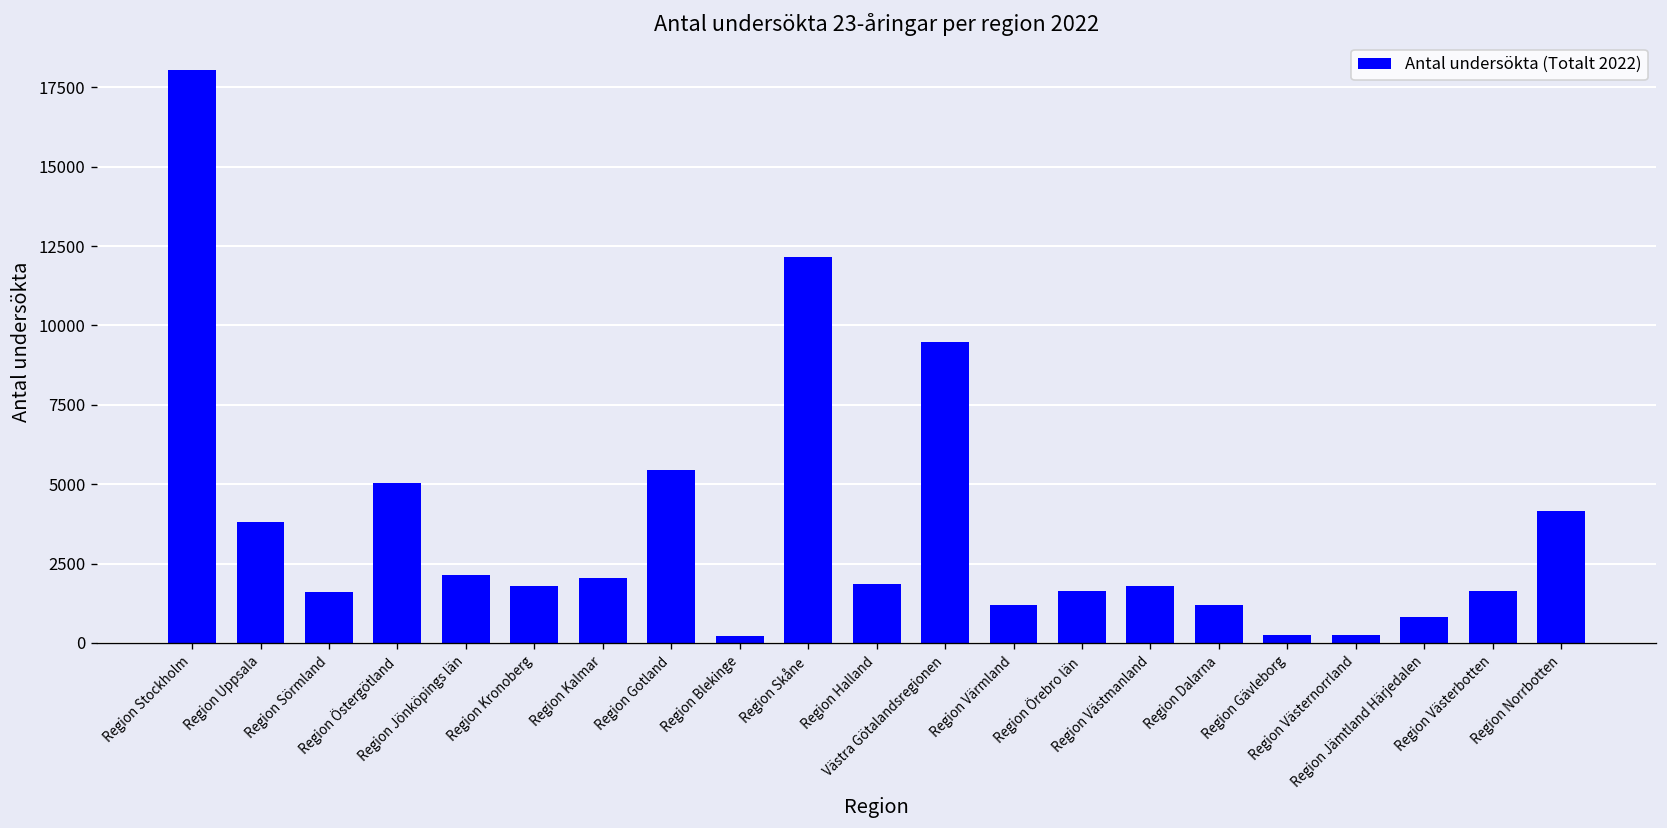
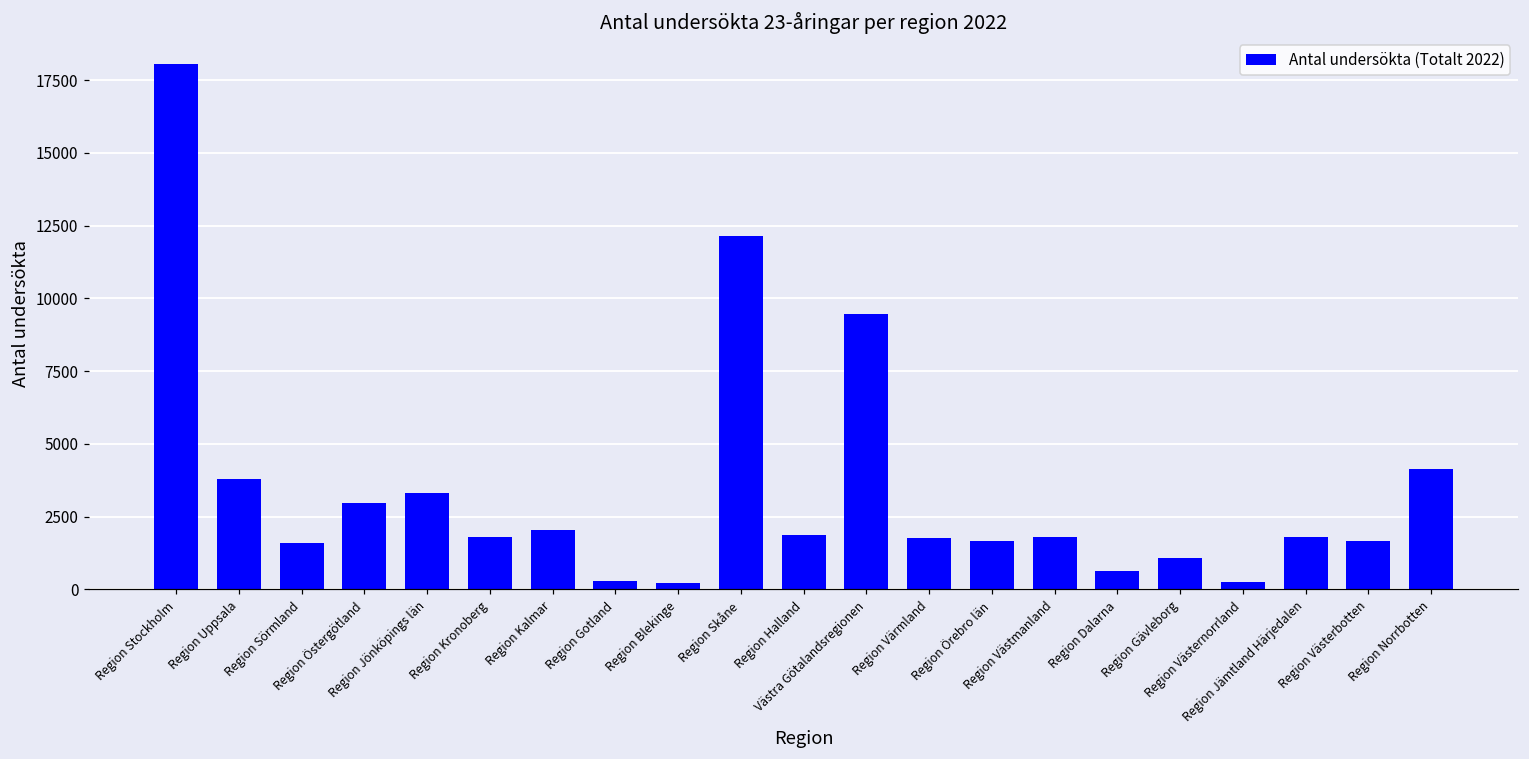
  {
    "Region Stockholm": 18000,
    "Region Uppsala": 3800,
    "Region Sörmland": 1600,
-   "Region Östergötland": 5000,
-   "Region Jönköpings län": 2100,
+   "Region Östergötland": 3000,
+   "Region Jönköpings län": 3300,
    "Region Kronoberg": 1800,
    "Region Kalmar": 2000,
-   "Region Gotland": 5400,
+   "Region Gotland": 300,
    "Region Blekinge": 200,
    "Region Skåne": 12100,
    "Region Halland": 1900,
    "Västra Götalandsregionen": 9500,
-   "Region Värmland": 1200,
+   "Region Värmland": 1800,
    "Region Örebro län": 1600,
    "Region Västmanland": 1800,
-   "Region Dalarna": 1200,
-   "Region Gävleborg": 200,
+   "Region Dalarna": 600,
+   "Region Gävleborg": 1100,
    "Region Västernorrland": 300,
-   "Region Jämtland Härjedalen": 800,
+   "Region Jämtland Härjedalen": 1800,
    "Region Västerbotten": 1600,
    "Region Norrbotten": 4100
  }
